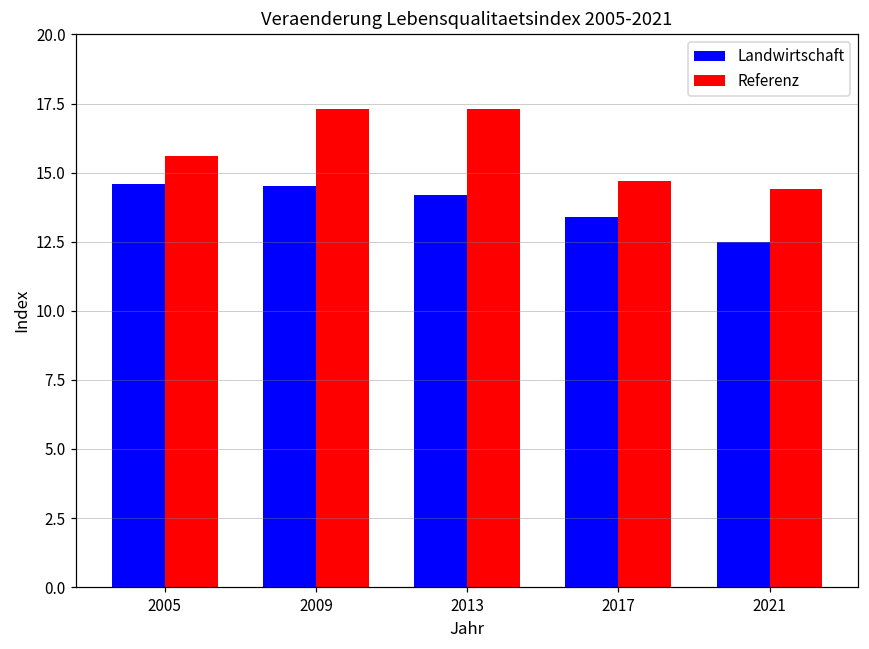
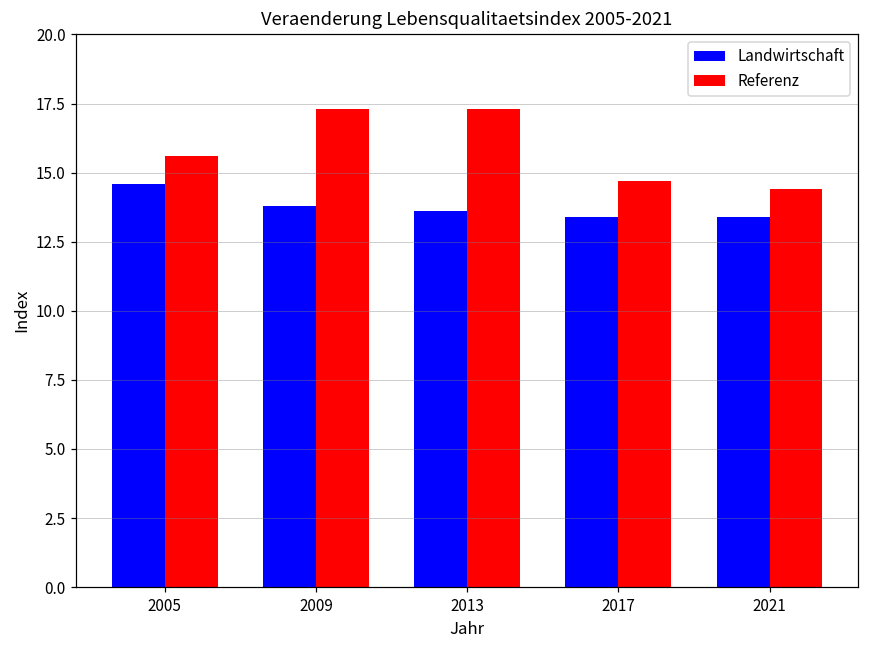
  {
    "Landwirtschaft": {
      "2005": 14.6,
-     "2009": 14.5,
-     "2013": 14.2,
+     "2009": 13.8,
+     "2013": 13.6,
      "2017": 13.4,
-     "2021": 12.5
+     "2021": 13.4
    },
    "Referenz": {
      "2005": 15.6,
      "2009": 17.3,
      "2013": 17.3,
      "2017": 14.7,
      "2021": 14.4
    }
  }
